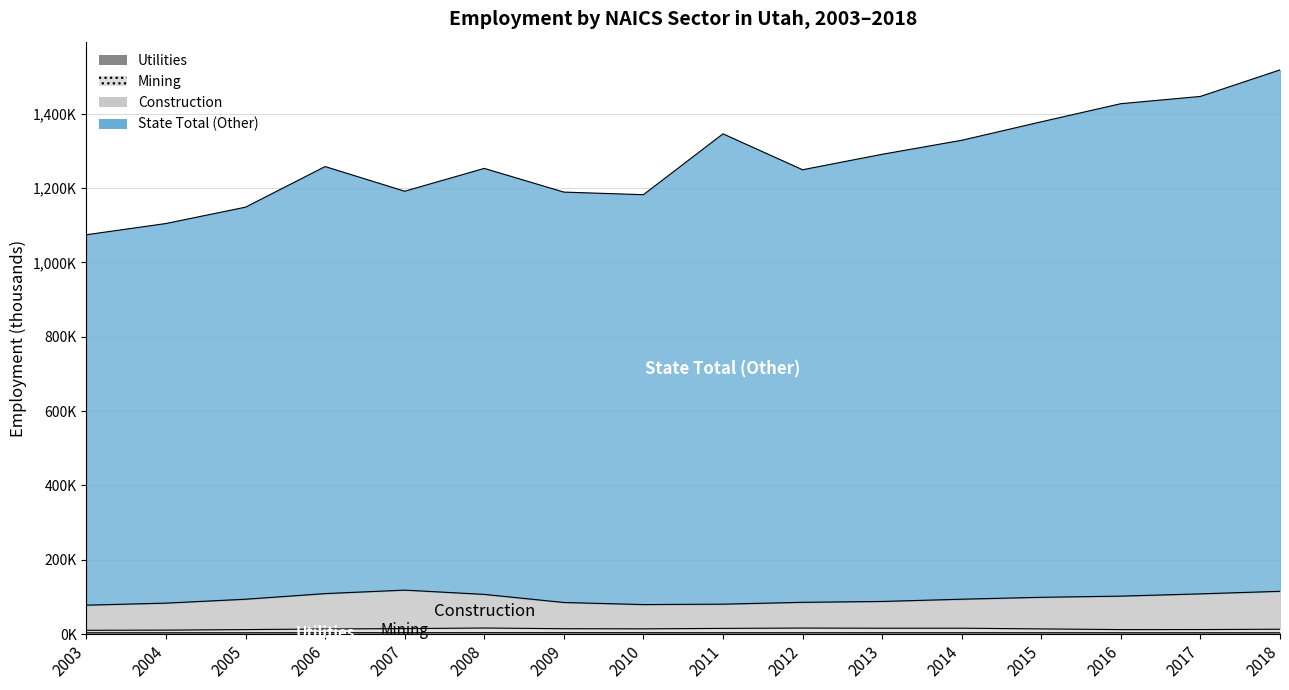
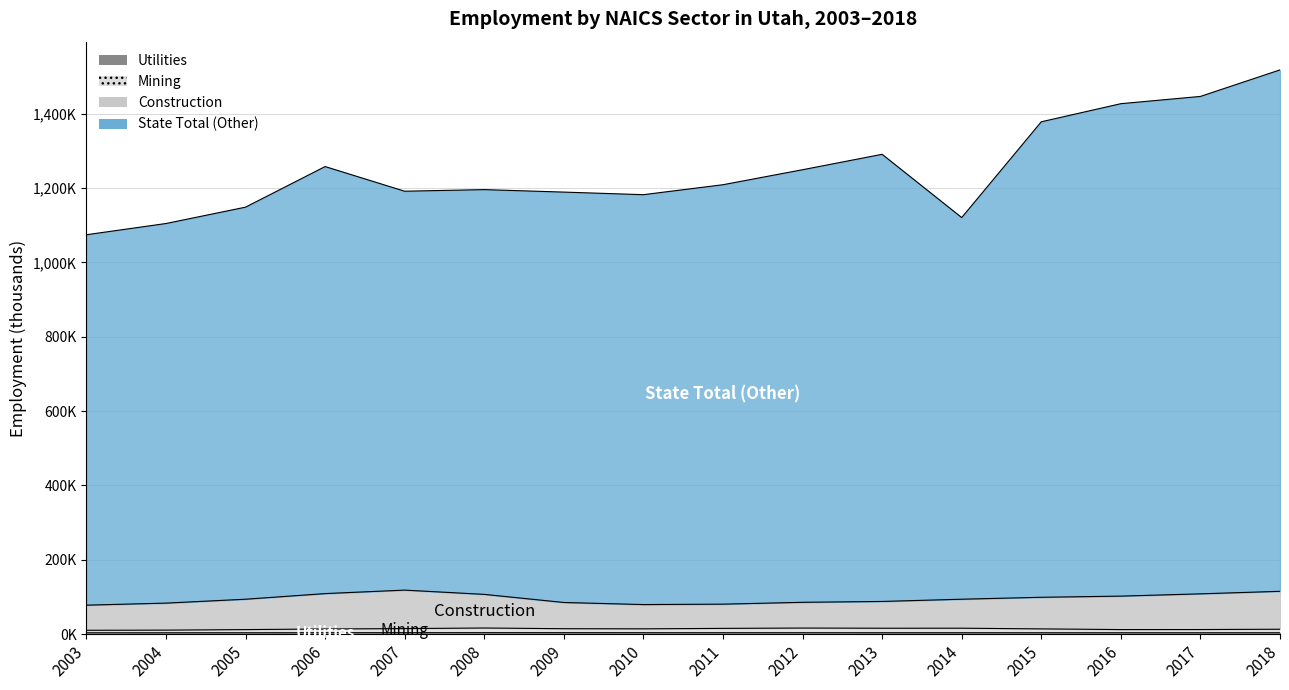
  {
    "Utilities": {
      "2004": "0",
      "2005": "0",
      "2006": "0",
      "2007": "0",
      "2008": "0",
      "2009": "0",
      "2010": "0",
      "2011": "0",
      "2012": "0",
      "2013": "0",
      "2014": "0",
      "2015": "0",
      "2016": "0",
      "2017": "0",
      "2018": "0"
    },
    "State Total (Other)": {
      "2003": "1,070,000",
      "2004": "1,100,000",
      "2005": "1,150,000",
      "2006": "1,260,000",
      "2007": "1,190,000",
-     "2008": "1,250,000",
+     "2008": "1,200,000",
      "2009": "1,190,000",
      "2010": "1,180,000",
-     "2011": "1,350,000",
+     "2011": "1,210,000",
      "2012": "1,250,000",
      "2013": "1,290,000",
-     "2014": "1,330,000",
+     "2014": "1,120,000",
      "2015": "1,380,000",
      "2016": "1,430,000",
      "2017": "1,450,000",
      "2018": "1,520,000"
    }
  }
